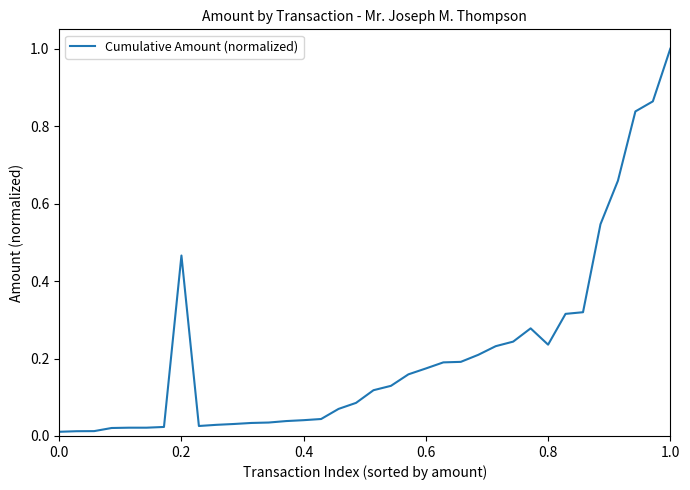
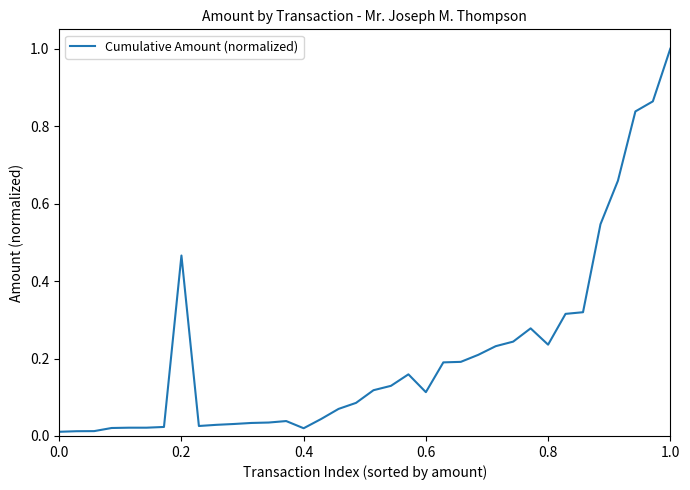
  {
    "0.0": 0.01,
    "0.2": 0.47,
-   "0.4": 0.04,
-   "0.6": 0.17,
+   "0.4": 0.02,
+   "0.6": 0.11,
    "0.8": 0.24,
    "1.0": 1.00
  }
